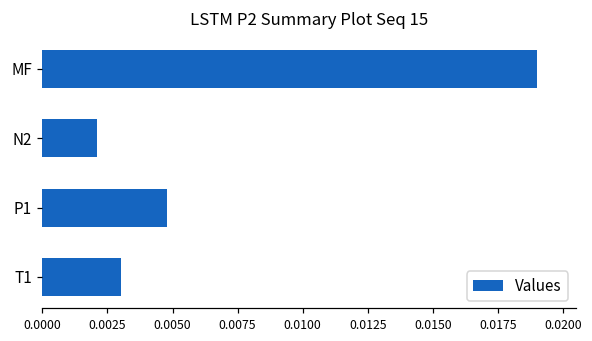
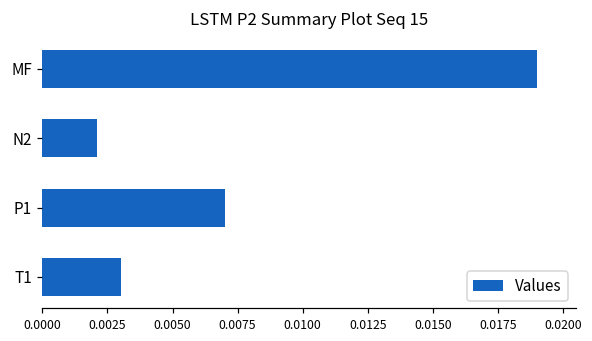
  {
    "MF": 0.0190,
    "N2": 0.0021,
-   "P1": 0.0048,
+   "P1": 0.0070,
    "T1": 0.0030
  }
